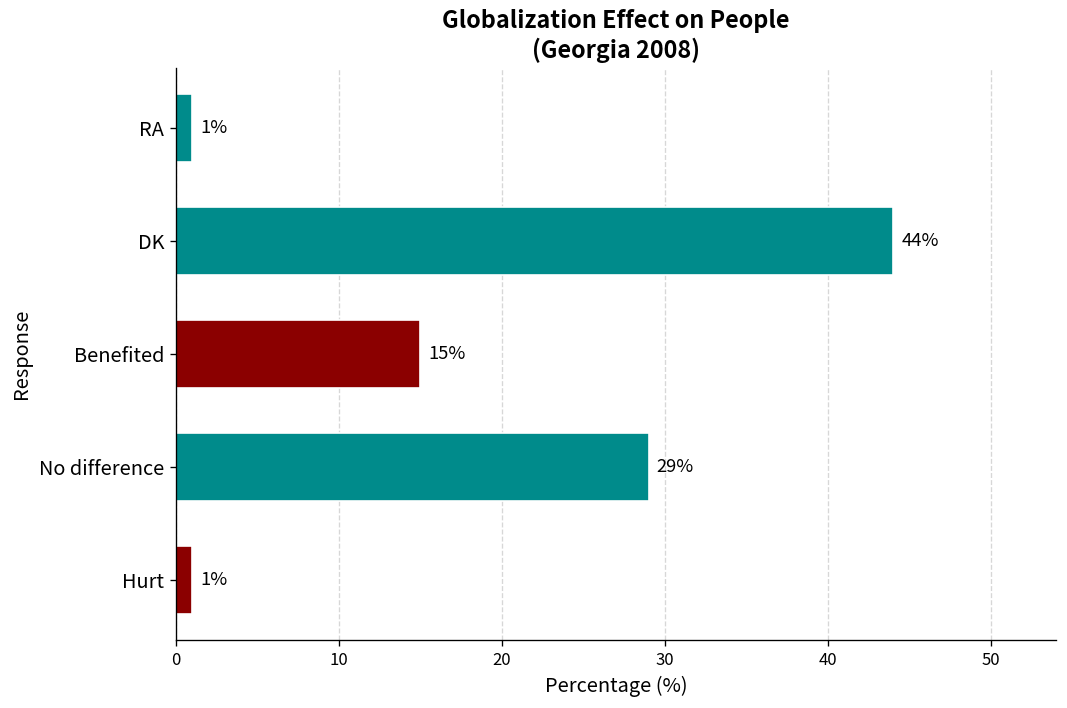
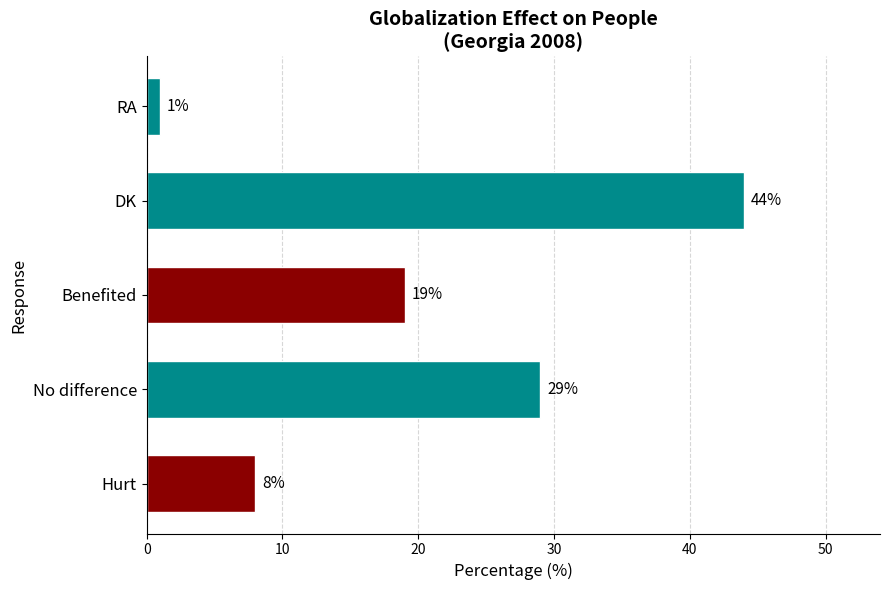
  {
    "RA": "1%",
    "DK": "44%",
-   "Benefited": "15%",
+   "Benefited": "19%",
    "No difference": "29%",
-   "Hurt": "1%"
+   "Hurt": "8%"
  }
